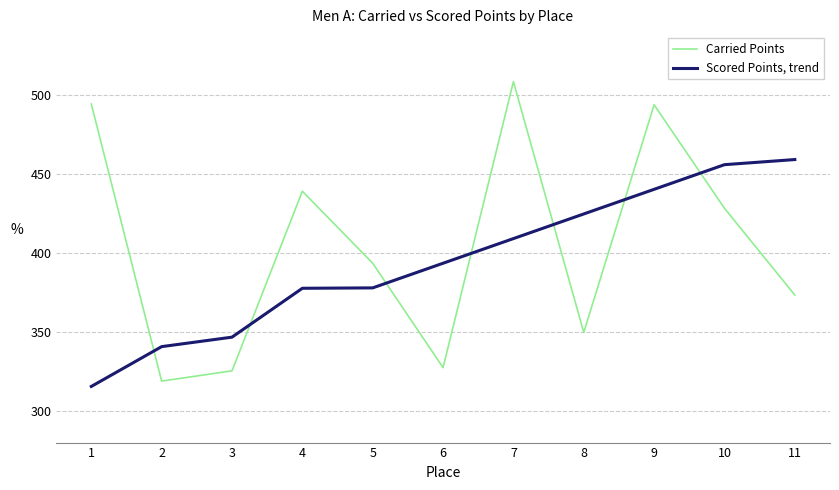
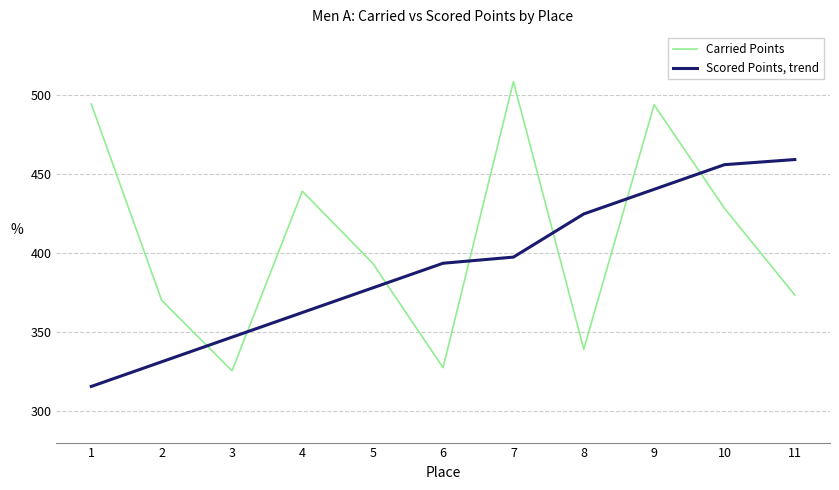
  {
    "Carried Points": {
      "1": 494,
-     "2": 319,
+     "2": 370,
      "3": 325,
      "4": 439,
      "5": 394,
      "6": 327,
      "7": 509,
-     "8": 350,
+     "8": 339,
      "9": 494,
      "10": 428,
      "11": 373
    },
    "Scored Points, trend": {
      "1": 316,
-     "2": 341,
+     "2": 331,
      "3": 347,
-     "4": 378,
+     "4": 362,
      "5": 378,
      "6": 394,
-     "7": 409,
+     "7": 397,
      "8": 425,
      "9": 440,
      "10": 456,
      "11": 459
    }
  }
